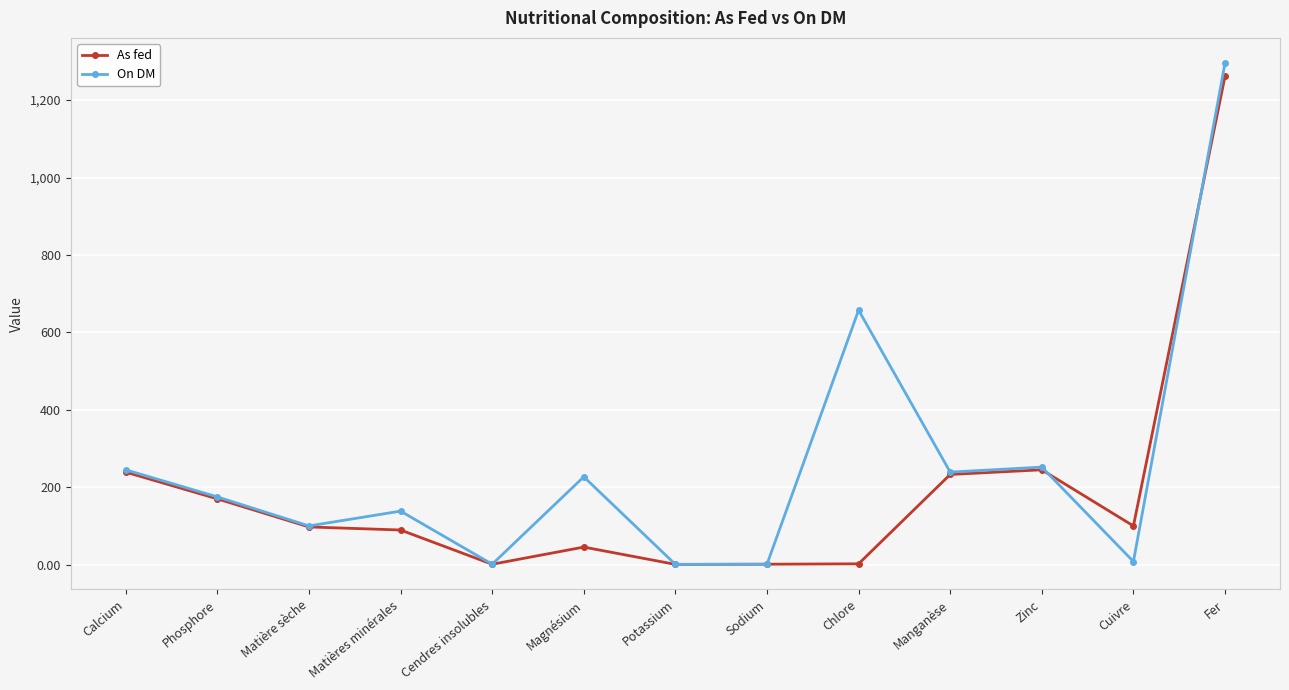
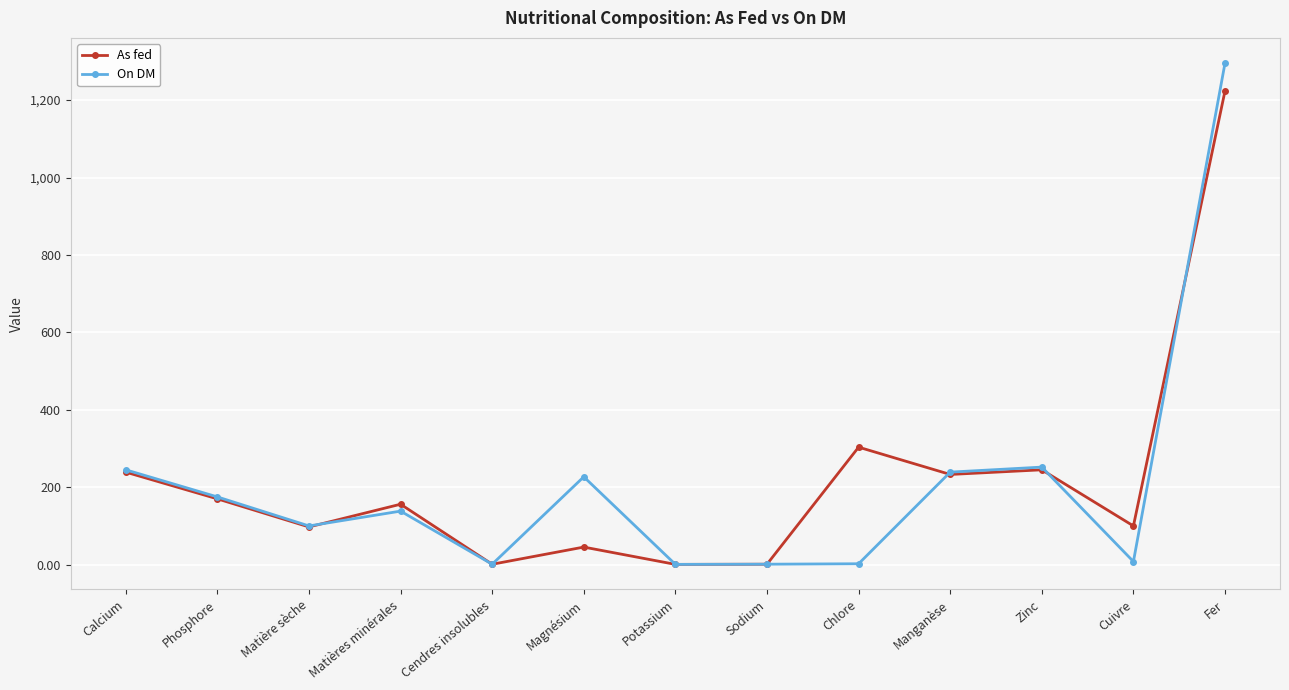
  {
    "As fed": {
-     "Matières minérales": "90",
+     "Matières minérales": "160",
      "Magnésium": "50",
-     "Chlore": "0",
+     "Chlore": "300",
      "Zinc": "250",
      "Cuivre": "100",
-     "Fer": "1,260"
+     "Fer": "1,220"
    },
    "On DM": {
      "Matières minérales": "140",
      "Magnésium": "230",
-     "Chlore": "660",
+     "Chlore": "0",
      "Zinc": "250",
      "Cuivre": "10",
      "Fer": "1,300"
    }
  }
